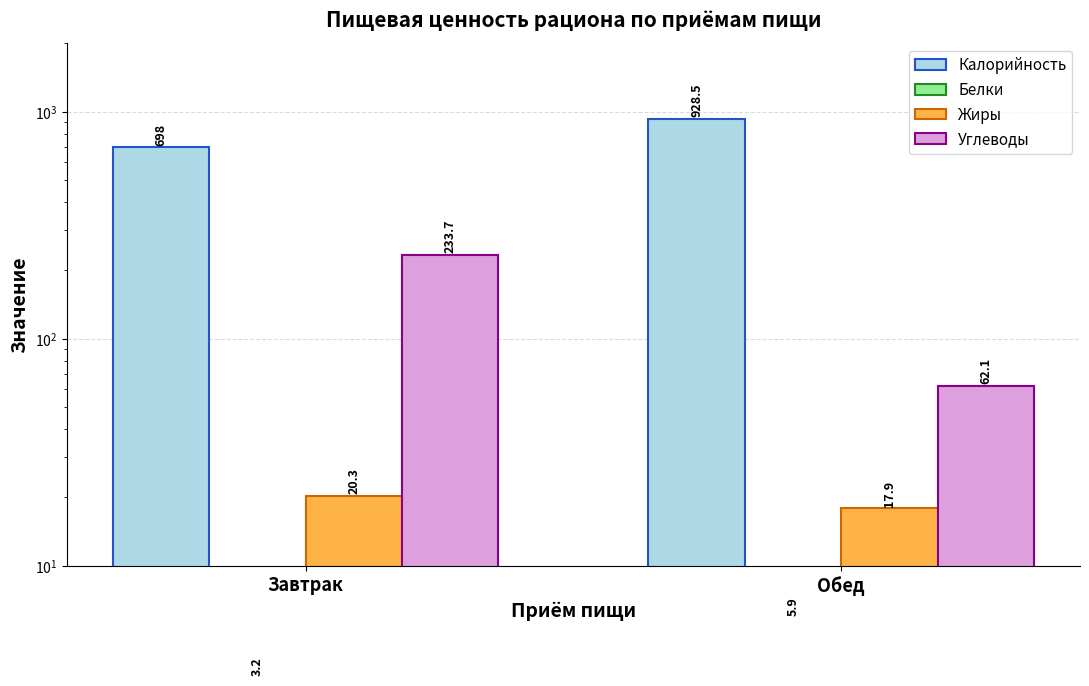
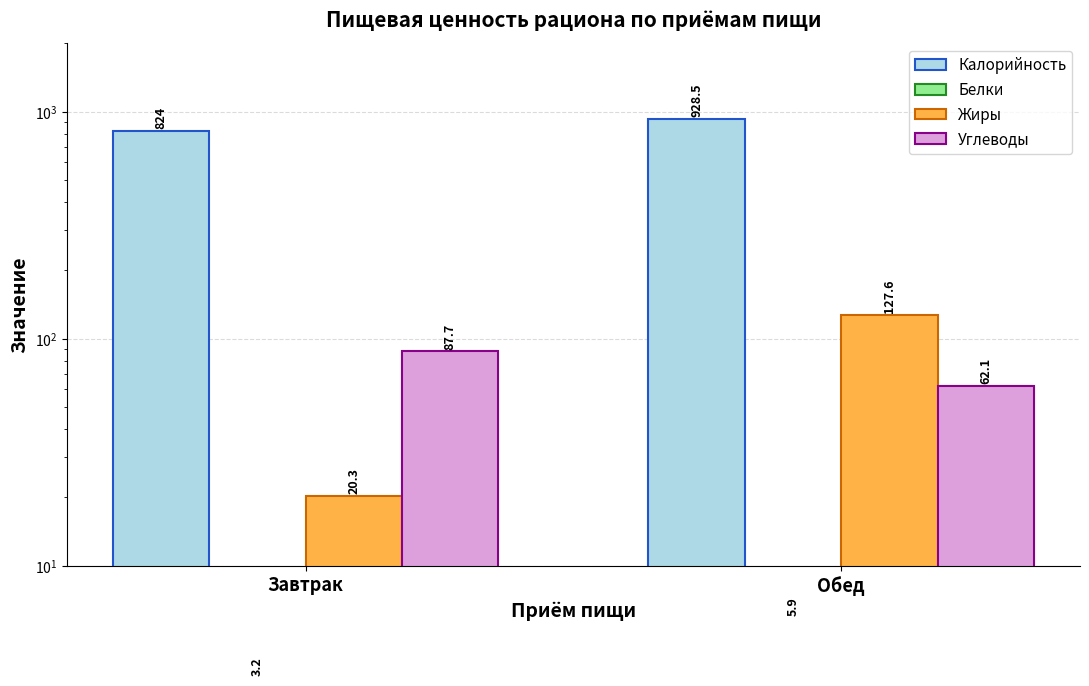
  {
    "Калорийность": {
-     "Завтрак": 698,
+     "Завтрак": 824,
      "Обед": 928.5
    },
    "Жиры": {
      "Завтрак": 20.3,
-     "Обед": 17.9
+     "Обед": 127.6
    },
    "Углеводы": {
-     "Завтрак": 233.7,
+     "Завтрак": 87.7,
      "Обед": 62.1
    }
  }
